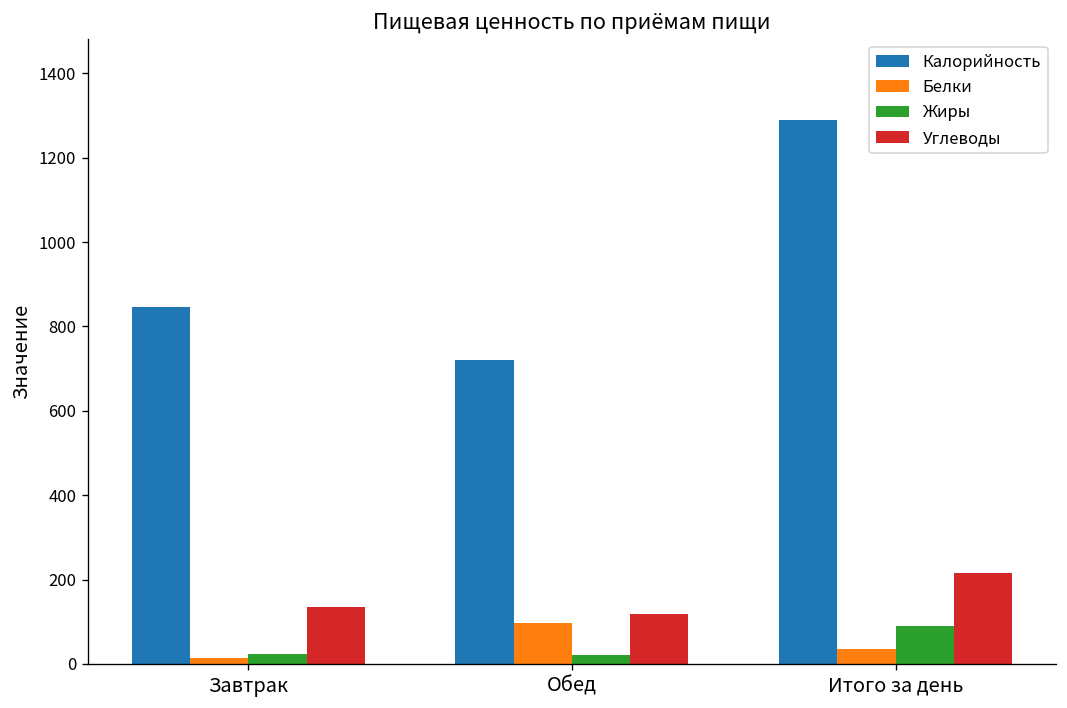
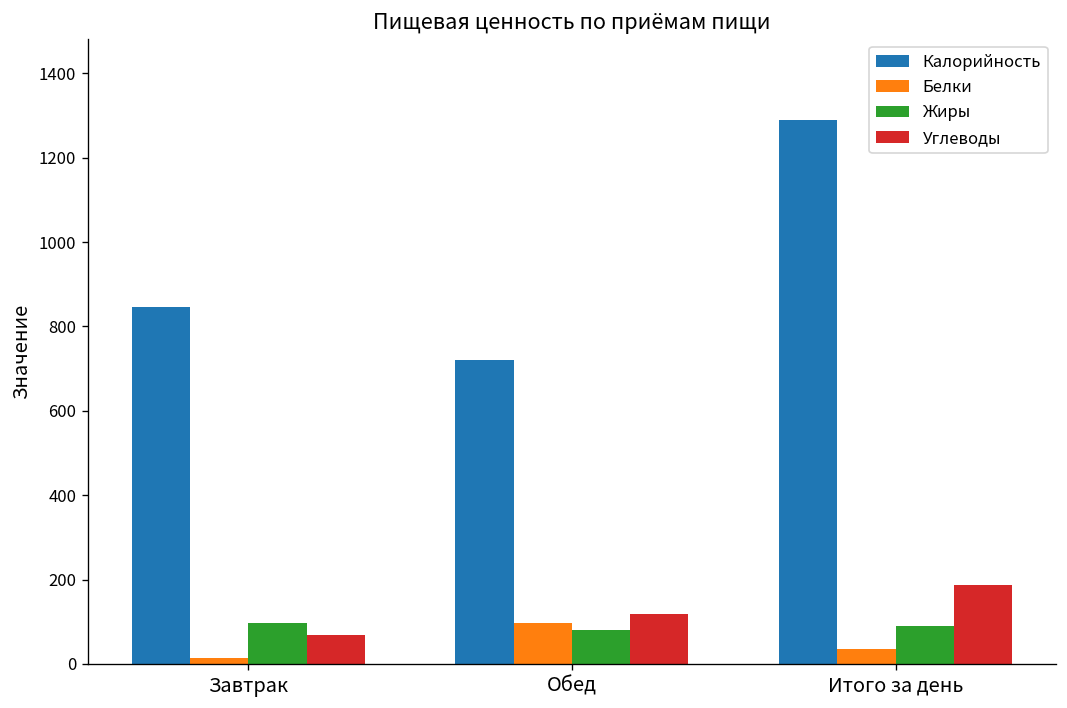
  {
    "Калорийность": {
      "Завтрак": 850,
      "Обед": 720,
      "Итого за день": 1290
    },
    "Белки": {
      "Завтрак": 10,
      "Обед": 100,
      "Итого за день": 30
    },
    "Жиры": {
-     "Завтрак": 20,
-     "Обед": 20,
+     "Завтрак": 100,
+     "Обед": 80,
      "Итого за день": 90
    },
    "Углеводы": {
-     "Завтрак": 130,
+     "Завтрак": 70,
      "Обед": 120,
-     "Итого за день": 220
+     "Итого за день": 190
    }
  }
